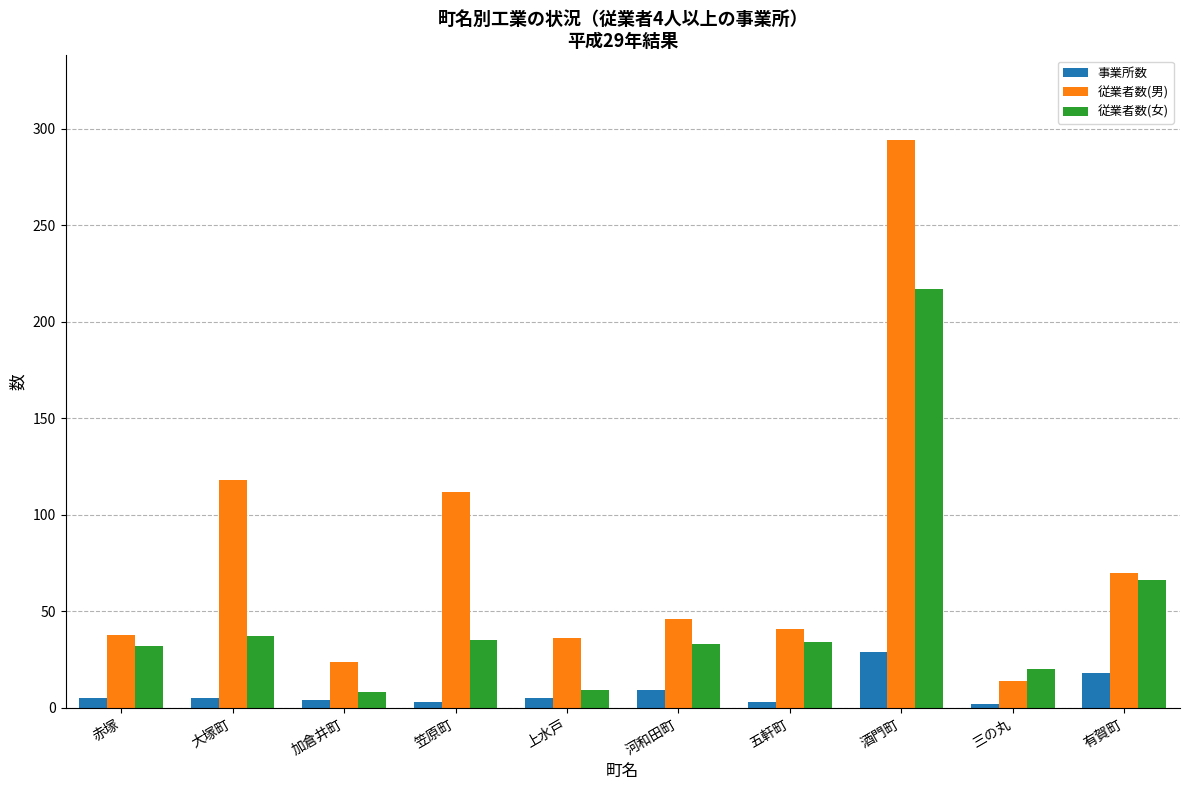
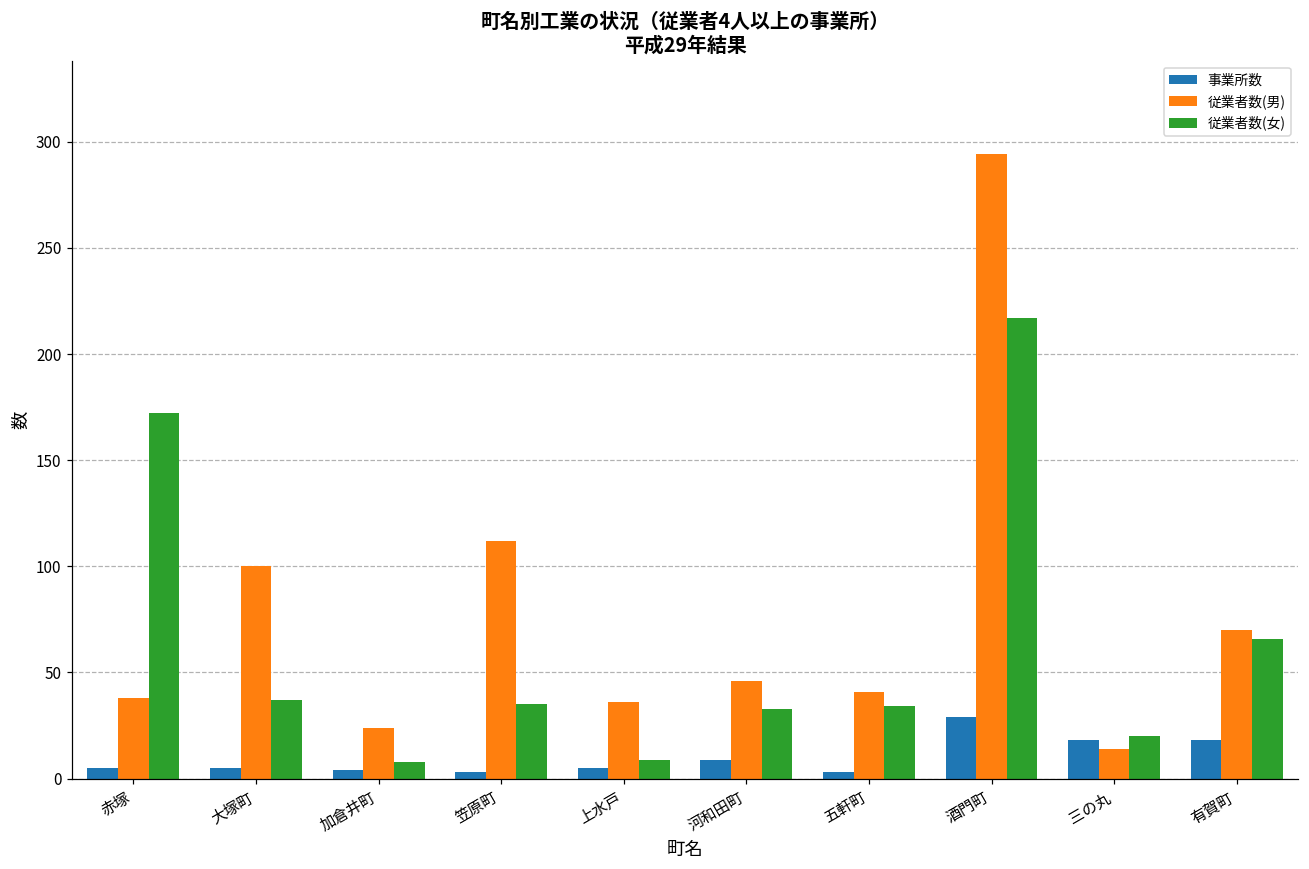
  {
    "事業所数": {
      "赤塚": 5,
      "大塚町": 5,
      "加倉井町": 4,
      "笠原町": 3,
      "上水戸": 5,
      "河和田町": 9,
      "五軒町": 3,
      "酒門町": 29,
-     "三の丸": 2,
+     "三の丸": 18,
      "有賀町": 18
    },
    "従業者数(男)": {
      "赤塚": 38,
-     "大塚町": 118,
+     "大塚町": 100,
      "加倉井町": 24,
      "笠原町": 112,
      "上水戸": 36,
      "河和田町": 46,
      "五軒町": 41,
      "酒門町": 294,
      "三の丸": 14,
      "有賀町": 70
    },
    "従業者数(女)": {
-     "赤塚": 32,
+     "赤塚": 172,
      "大塚町": 37,
      "加倉井町": 8,
      "笠原町": 35,
      "上水戸": 9,
      "河和田町": 33,
      "五軒町": 34,
      "酒門町": 217,
      "三の丸": 20,
      "有賀町": 66
    }
  }
